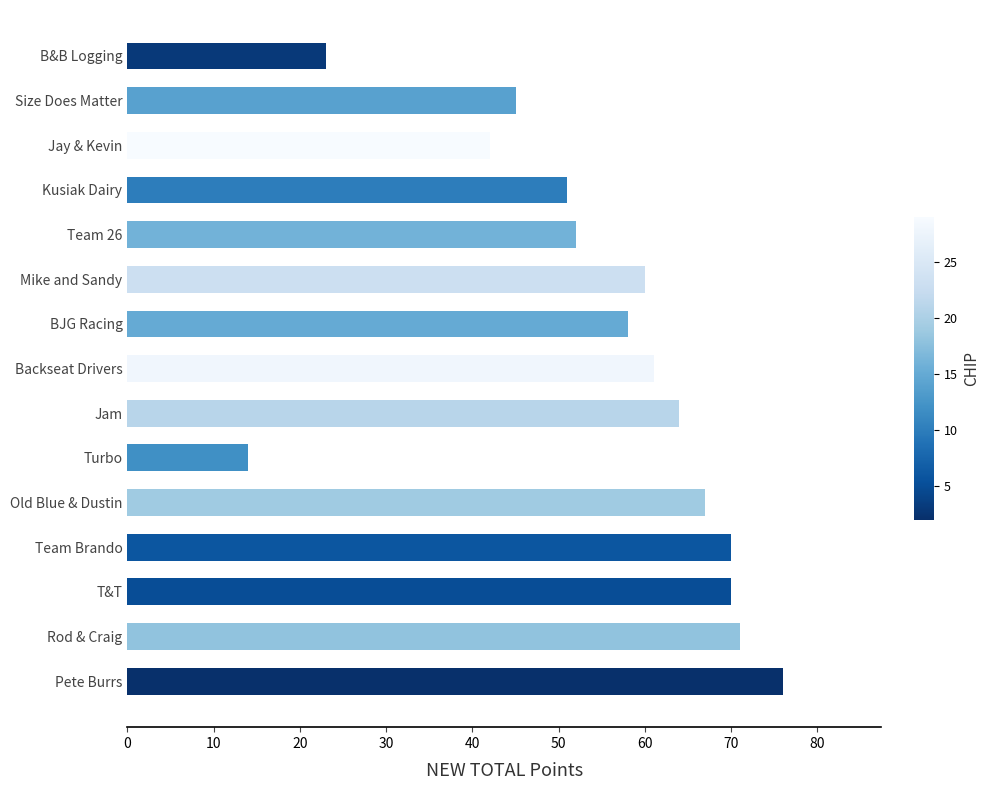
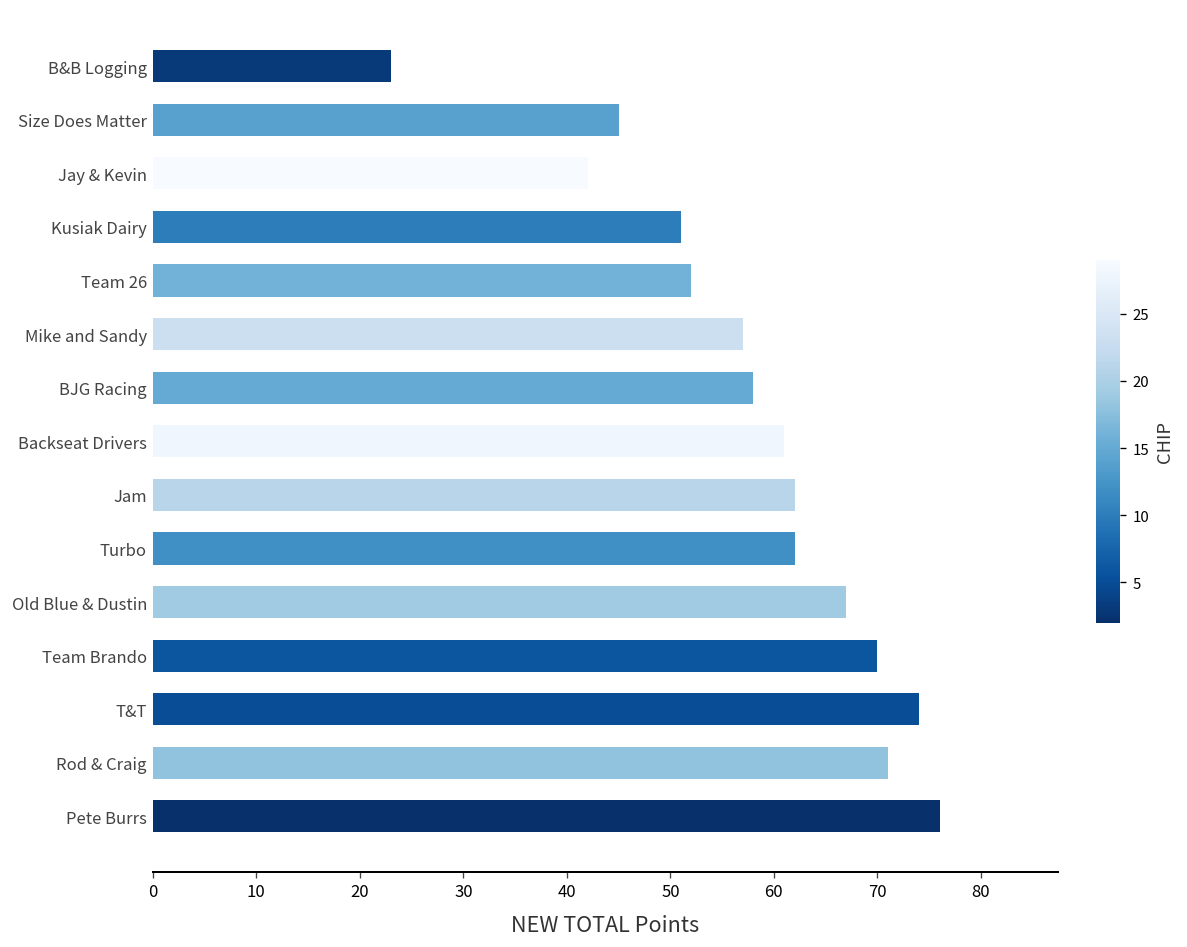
  {
    "B&B Logging": 23,
    "Size Does Matter": 45,
    "Jay & Kevin": 42,
    "Kusiak Dairy": 51,
    "Team 26": 52,
-   "Mike and Sandy": 60,
+   "Mike and Sandy": 57,
    "BJG Racing": 58,
    "Backseat Drivers": 61,
-   "Jam": 64,
-   "Turbo": 14,
+   "Jam": 62,
+   "Turbo": 62,
    "Old Blue & Dustin": 67,
    "Team Brando": 70,
-   "T&T": 70,
+   "T&T": 74,
    "Rod & Craig": 71,
    "Pete Burrs": 76
  }
